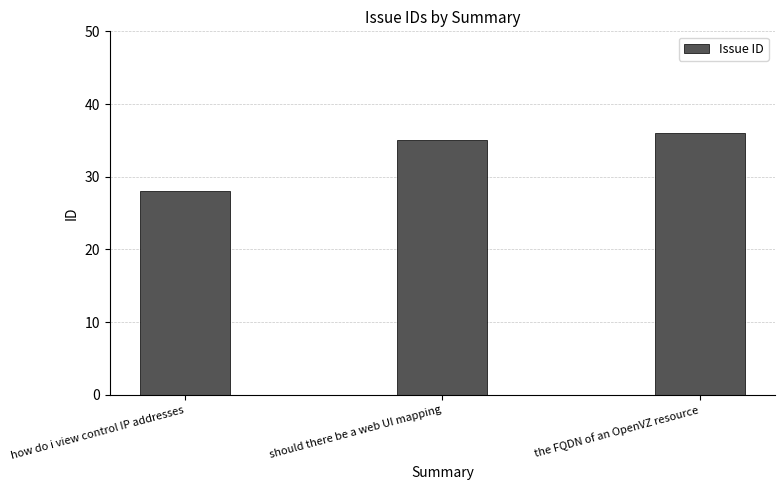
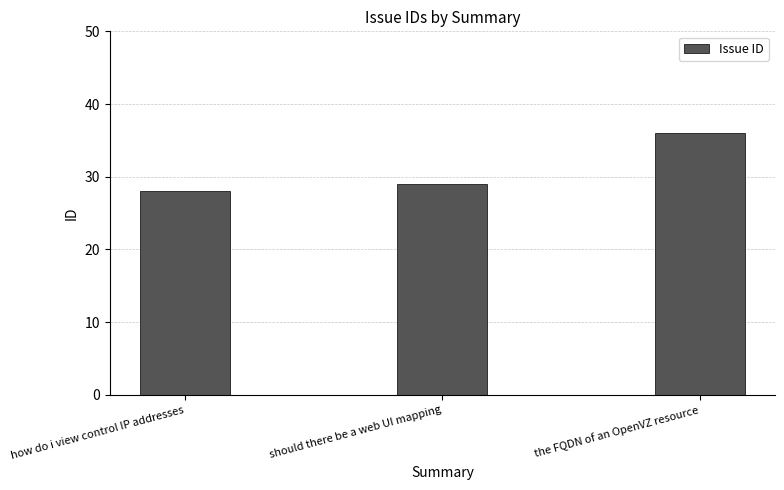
  {
    "how do i view control IP addresses": 28,
-   "should there be a web UI mapping": 35,
+   "should there be a web UI mapping": 29,
    "the FQDN of an OpenVZ resource": 36
  }
